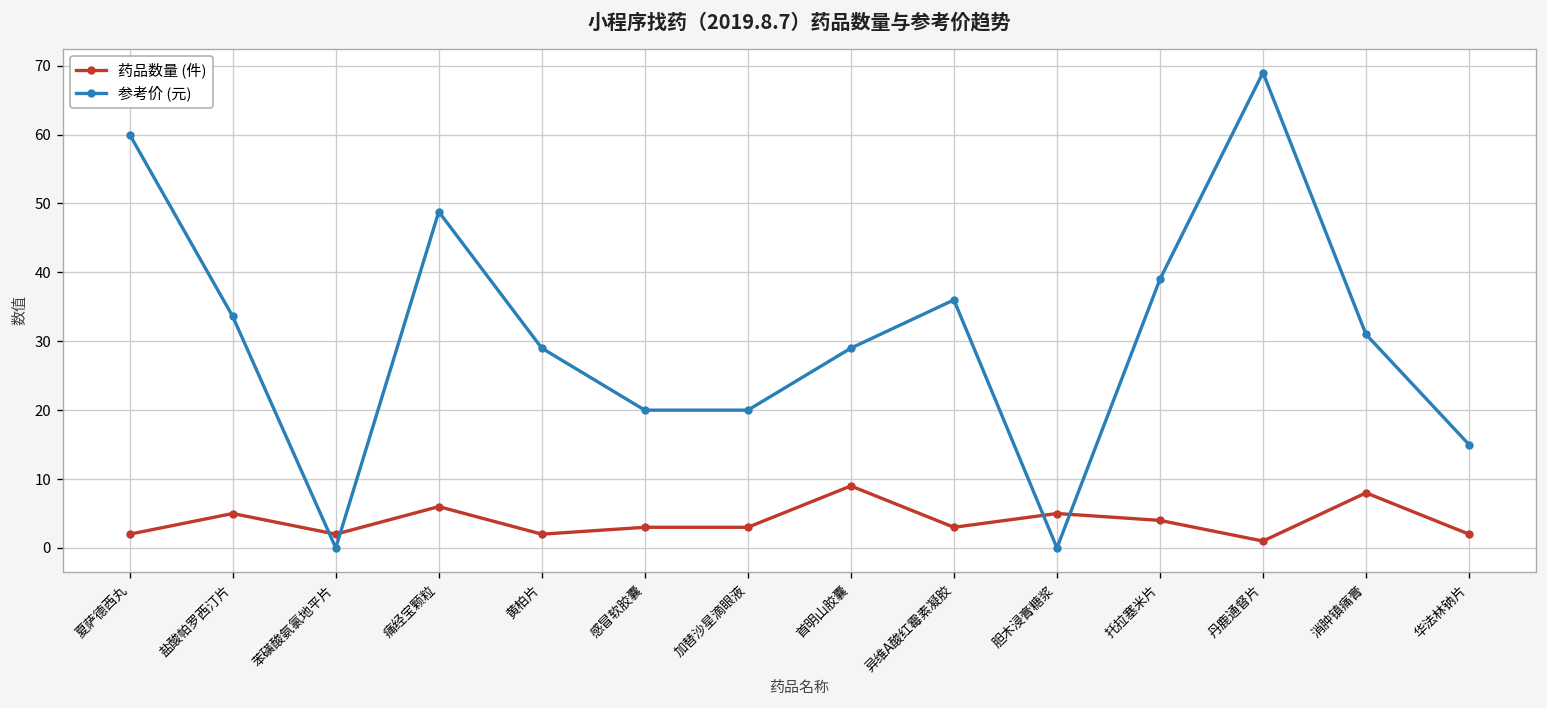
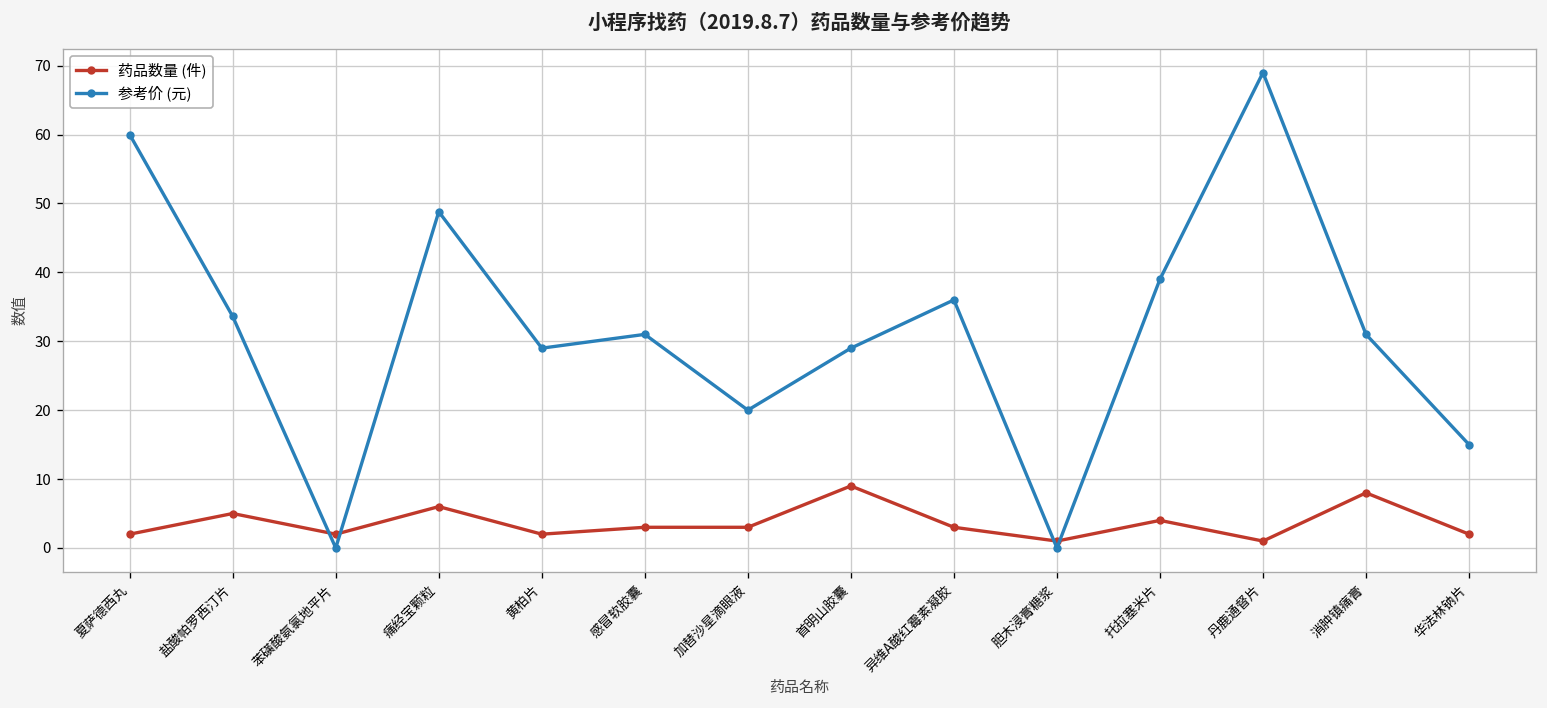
  {
    "药品数量 (件)": {
      "夏萨德西丸": 2,
      "盐酸帕罗西汀片": 5,
      "苯磺酸氨氯地平片": 2,
      "痛经宝颗粒": 6,
      "黄柏片": 2,
      "感冒软胶囊": 3,
      "加替沙星滴眼液": 3,
      "首明山胶囊": 9,
      "异维A酸红霉素凝胶": 3,
-     "胆木浸膏糖浆": 5,
+     "胆木浸膏糖浆": 1,
      "托拉塞米片": 4,
      "丹鹿通督片": 1,
      "消肿镇痛膏": 8,
      "华法林钠片": 2
    },
    "参考价 (元)": {
      "夏萨德西丸": 60,
      "盐酸帕罗西汀片": 34,
      "苯磺酸氨氯地平片": 0,
      "痛经宝颗粒": 49,
      "黄柏片": 29,
-     "感冒软胶囊": 20,
+     "感冒软胶囊": 31,
      "加替沙星滴眼液": 20,
      "首明山胶囊": 29,
      "异维A酸红霉素凝胶": 36,
      "胆木浸膏糖浆": 0,
      "托拉塞米片": 39,
      "丹鹿通督片": 69,
      "消肿镇痛膏": 31,
      "华法林钠片": 15
    }
  }
